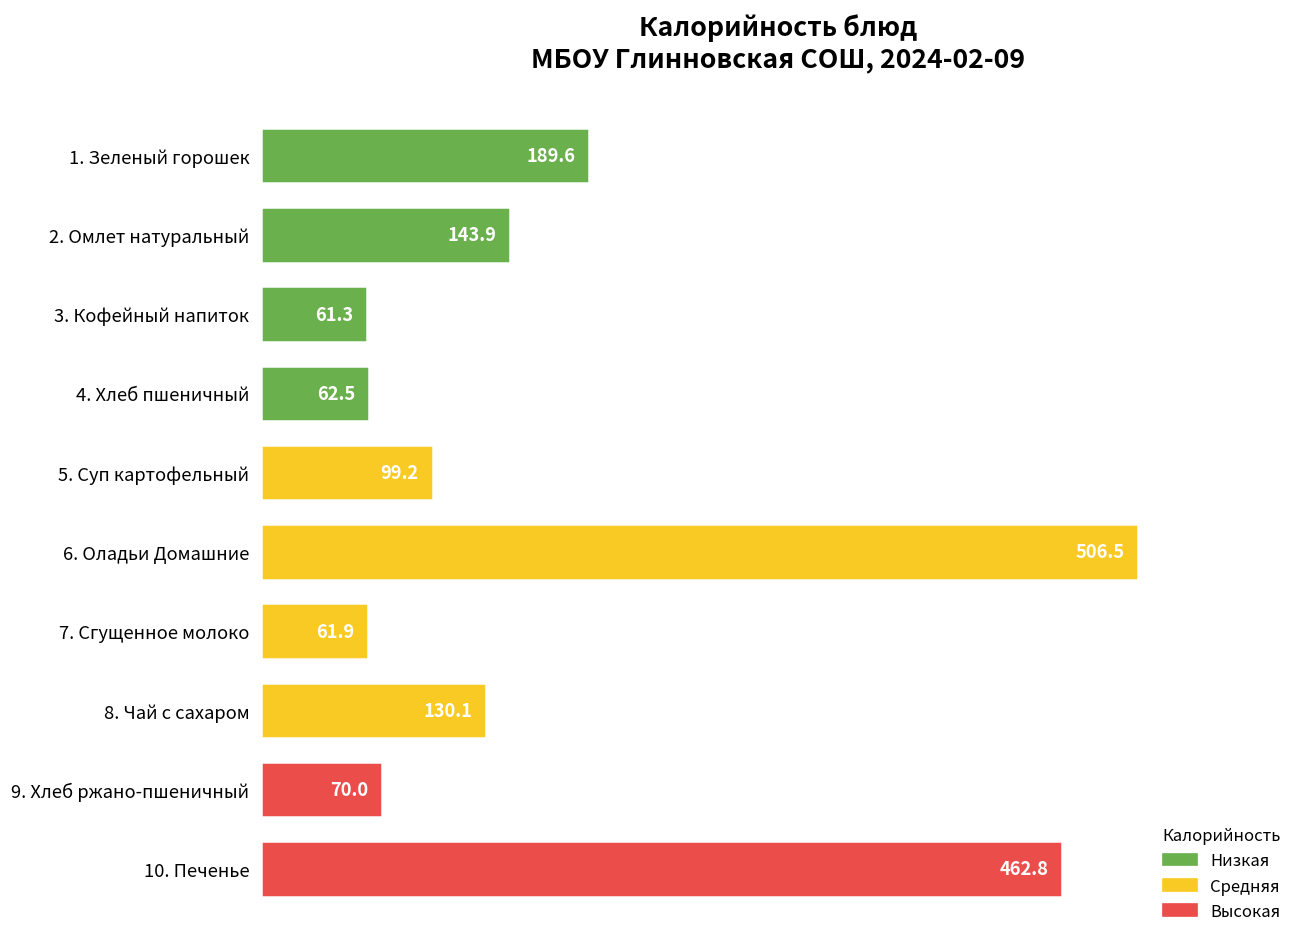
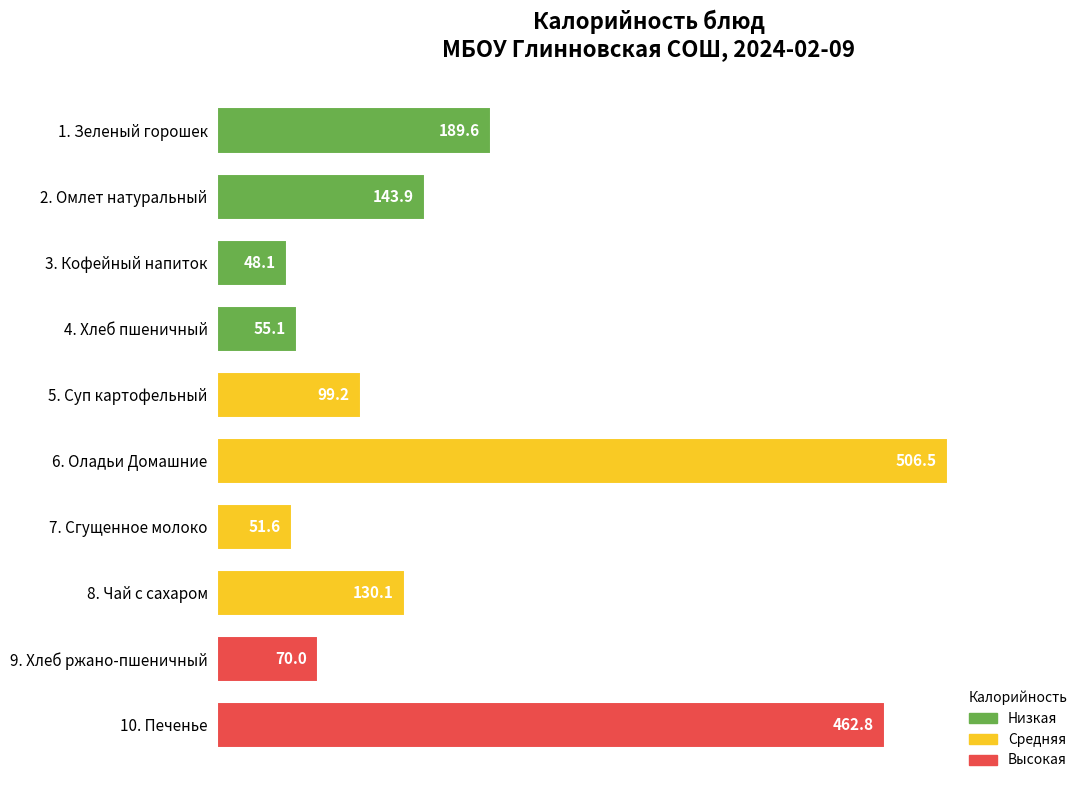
  {
    "1. Зеленый горошек": 189.6,
    "2. Омлет натуральный": 143.9,
-   "3. Кофейный напиток": 61.3,
-   "4. Хлеб пшеничный": 62.5,
+   "3. Кофейный напиток": 48.1,
+   "4. Хлеб пшеничный": 55.1,
    "5. Суп картофельный": 99.2,
    "6. Оладьи Домашние": 506.5,
-   "7. Сгущенное молоко": 61.9,
+   "7. Сгущенное молоко": 51.6,
    "8. Чай с сахаром": 130.1,
    "9. Хлеб ржано-пшеничный": 70.0,
    "10. Печенье": 462.8
  }
